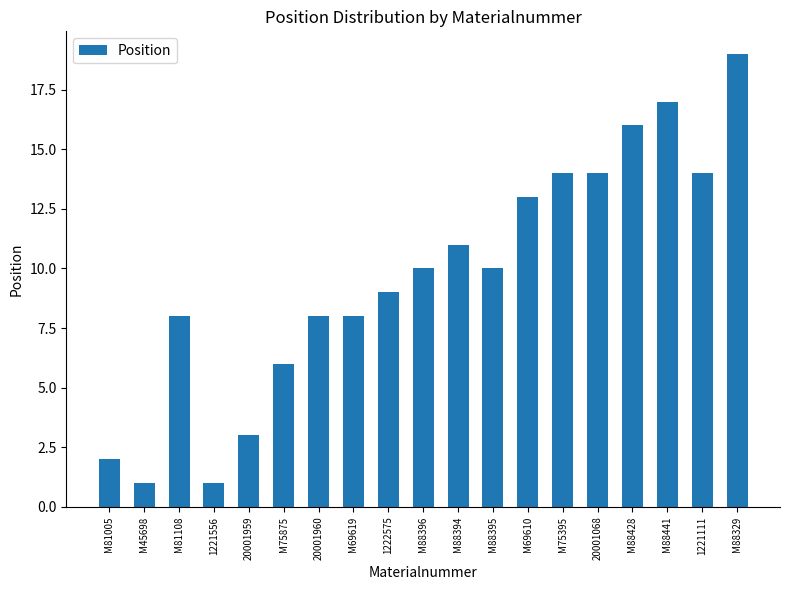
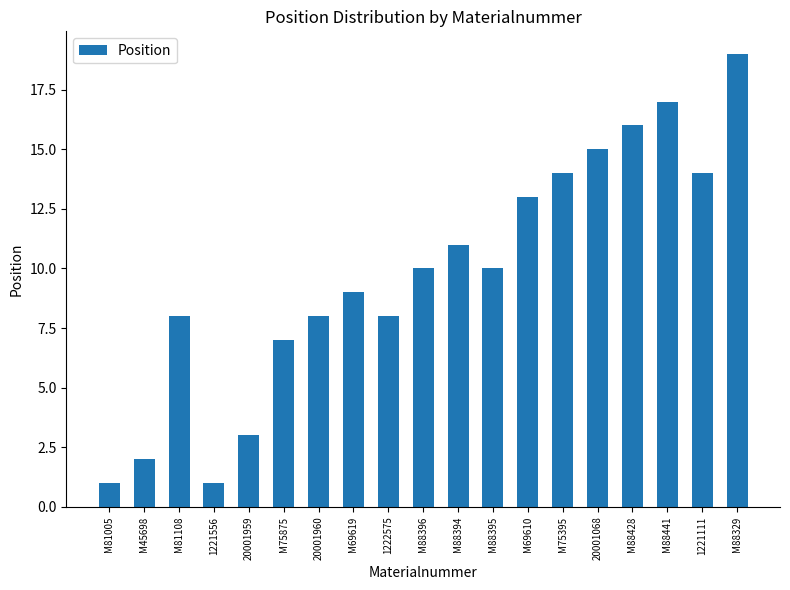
  {
-   "M81005": 2,
-   "M45698": 1,
+   "M81005": 1,
+   "M45698": 2,
    "M81108": 8,
    "1221556": 1,
    "20001959": 3,
-   "M75875": 6,
+   "M75875": 7,
    "20001960": 8,
-   "M69619": 8,
-   "1222575": 9,
+   "M69619": 9,
+   "1222575": 8,
    "M88396": 10,
    "M88394": 11,
    "M88395": 10,
    "M69610": 13,
    "M75395": 14,
-   "20001068": 14,
+   "20001068": 15,
    "M88428": 16,
    "M88441": 17,
    "1221111": 14,
    "M88329": 19
  }
